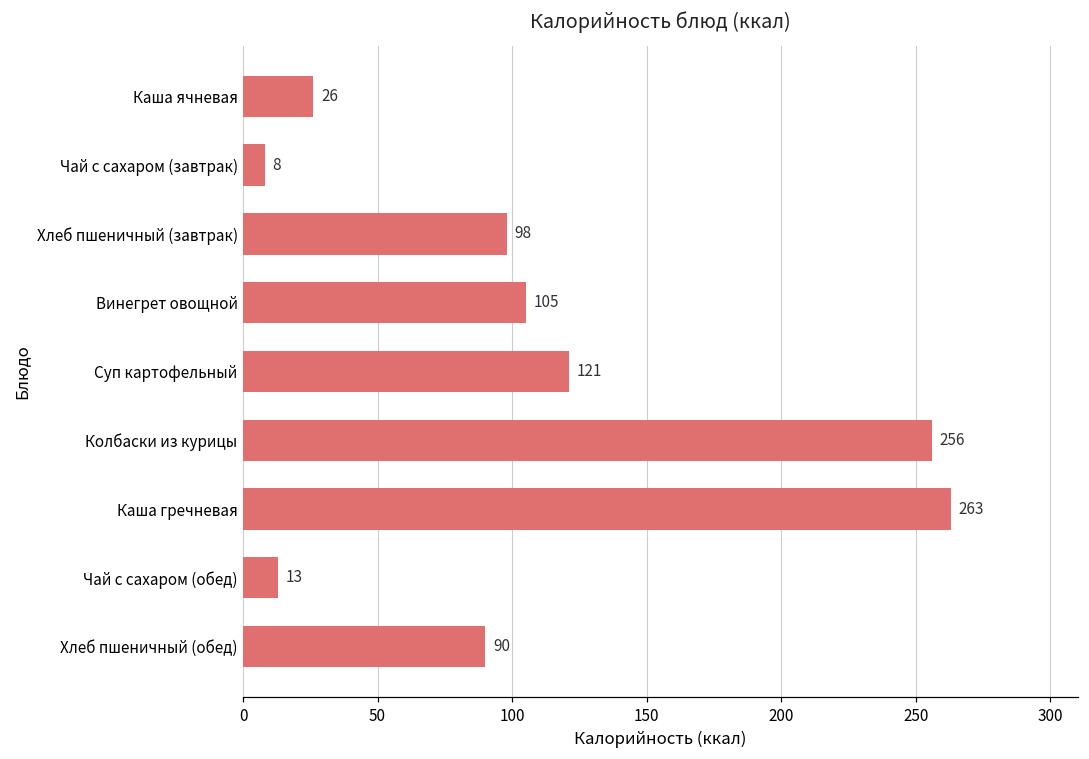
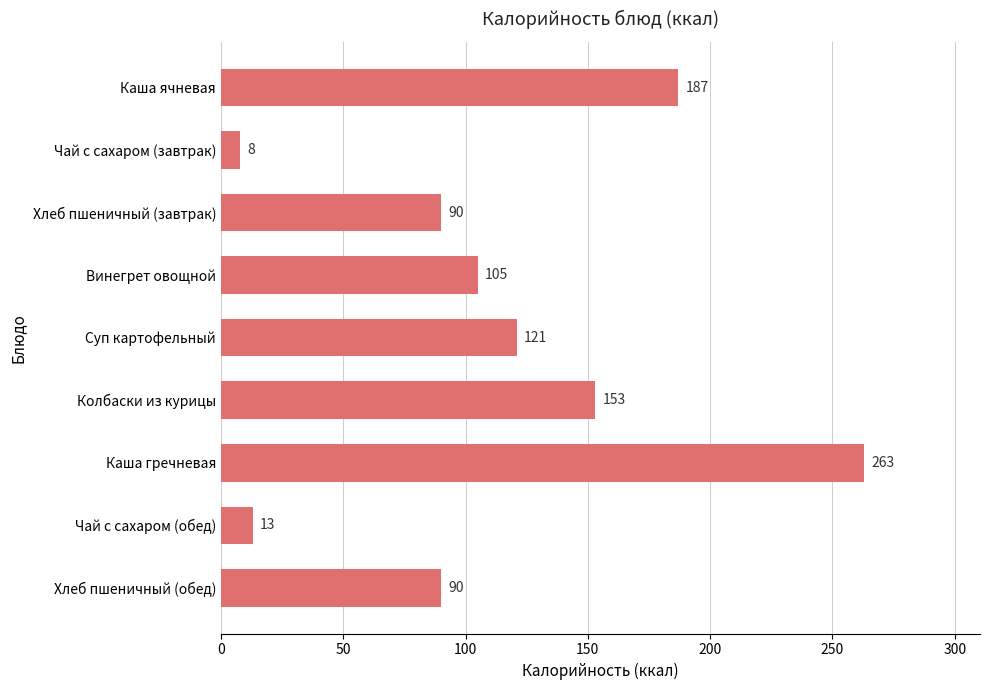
  {
-   "Каша ячневая": 26,
+   "Каша ячневая": 187,
    "Чай с сахаром (завтрак)": 8,
-   "Хлеб пшеничный (завтрак)": 98,
+   "Хлеб пшеничный (завтрак)": 90,
    "Винегрет овощной": 105,
    "Суп картофельный": 121,
-   "Колбаски из курицы": 256,
+   "Колбаски из курицы": 153,
    "Каша гречневая": 263,
    "Чай с сахаром (обед)": 13,
    "Хлеб пшеничный (обед)": 90
  }
